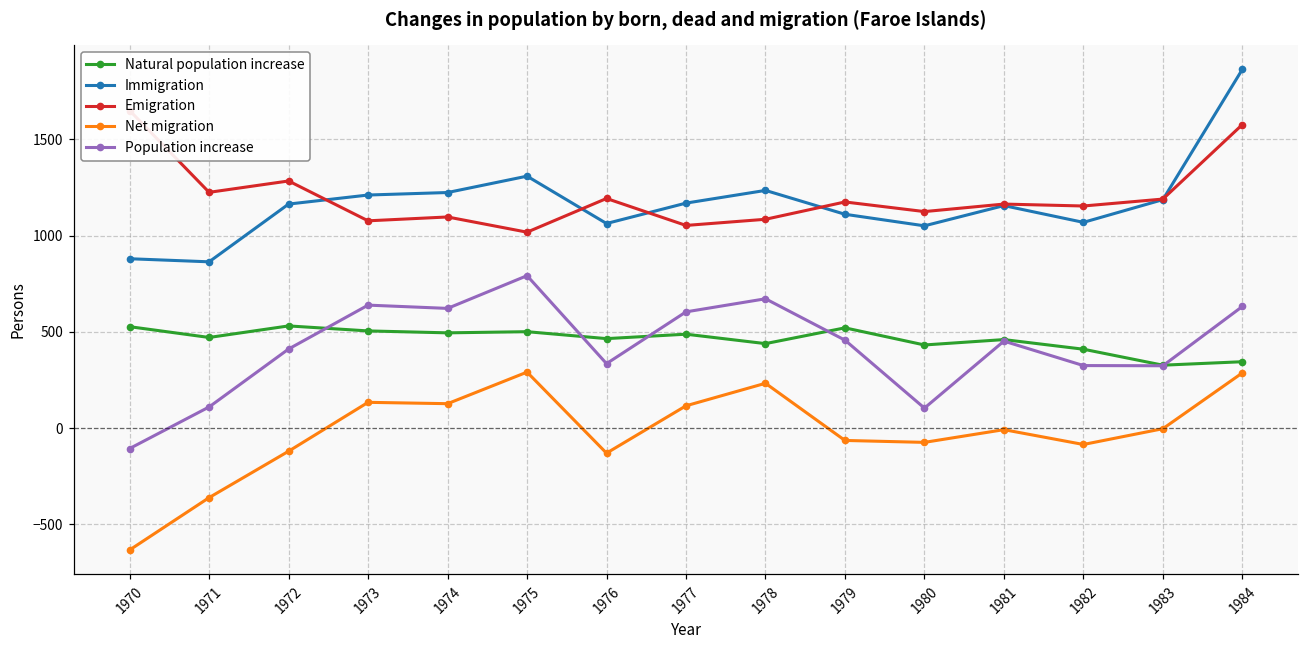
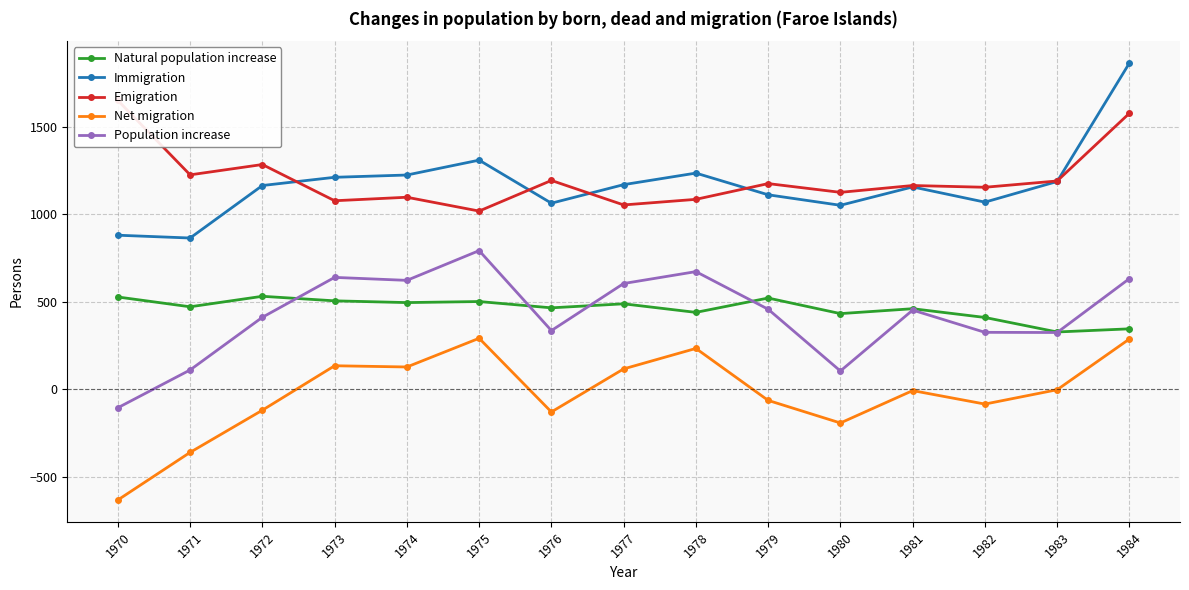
  {
    "Natural population increase": {
      "1970": 530,
      "1971": 470,
      "1972": 530,
      "1973": 510,
      "1974": 500,
      "1975": 500,
      "1976": 470,
      "1977": 490,
      "1978": 440,
      "1979": 520,
      "1980": 430,
      "1982": 410,
      "1984": 350
    },
    "Immigration": {
      "1970": 880,
      "1971": 860,
      "1972": 1160,
      "1973": 1210,
      "1974": 1220,
      "1975": 1310,
      "1976": 1060,
      "1977": 1170,
      "1978": 1240,
      "1979": 1110,
      "1980": 1050,
      "1982": 1070,
      "1984": 1860
    },
    "Emigration": {
      "1971": 1230,
      "1972": 1280,
      "1973": 1080,
      "1974": 1100,
      "1975": 1020,
      "1976": 1190,
      "1977": 1050,
      "1978": 1090,
      "1979": 1180,
      "1980": 1130,
      "1982": 1150,
      "1984": 1580
    },
    "Net migration": {
      "1970": -630,
      "1971": -360,
      "1972": -120,
      "1973": 130,
      "1974": 130,
      "1975": 290,
      "1976": -130,
      "1977": 120,
      "1978": 230,
      "1979": -60,
-     "1980": -70,
+     "1980": -190,
      "1981": -10,
      "1982": -90,
      "1983": 0,
      "1984": 290
    },
    "Population increase": {
      "1970": -110,
      "1971": 110,
      "1972": 410,
      "1973": 640,
      "1974": 620,
      "1975": 790,
      "1976": 340,
      "1977": 600,
      "1978": 670,
      "1979": 460,
      "1980": 100,
      "1982": 330,
      "1984": 630
    }
  }
